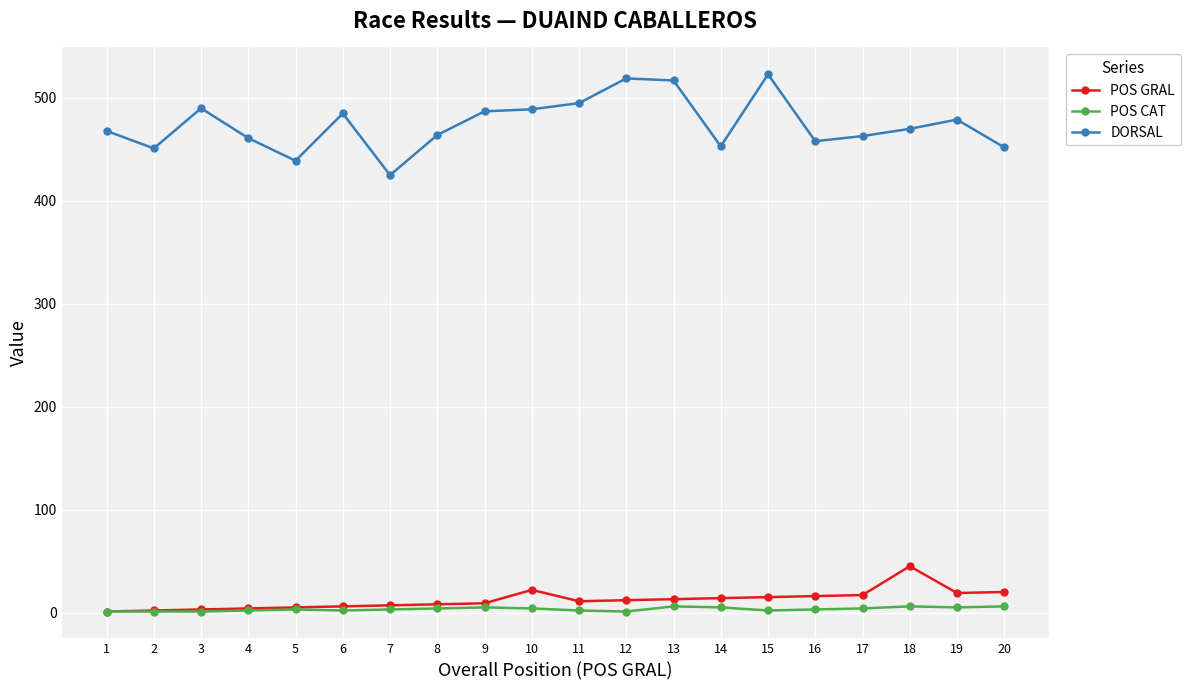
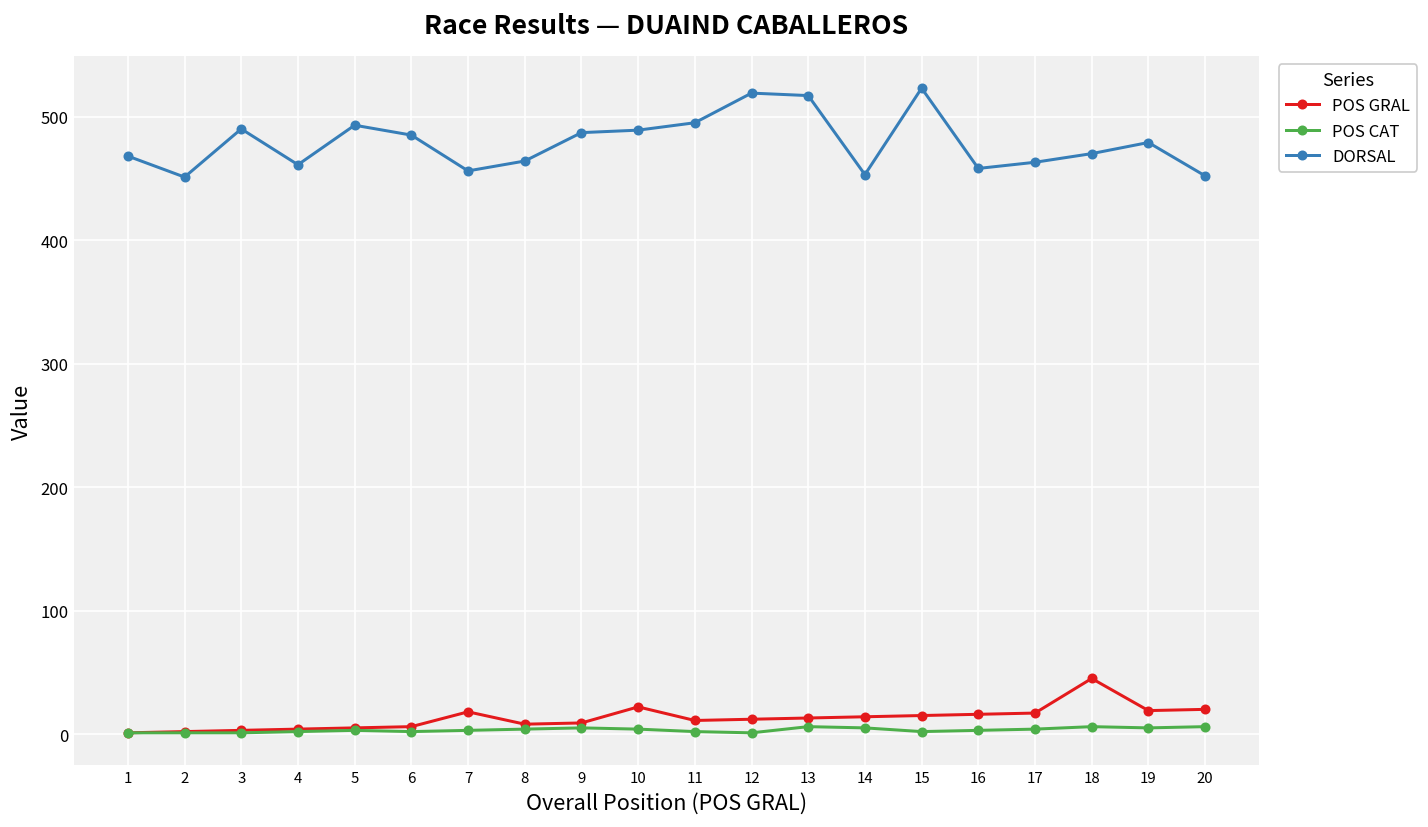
  {
    "POS GRAL": {
      "6": 6,
-     "7": 7,
+     "7": 18,
      "8": 8,
      "9": 9,
      "10": 22,
      "11": 11,
      "12": 12,
      "13": 13,
      "14": 14,
      "15": 15,
      "16": 16,
      "17": 17,
      "18": 45,
      "19": 19,
      "20": 20
    },
    "POS CAT": {
      "6": 2,
      "7": 3,
      "8": 4,
      "9": 5,
      "10": 4,
      "11": 2,
      "12": 1,
      "13": 6,
      "14": 5,
      "15": 2,
      "16": 3,
      "17": 4,
      "18": 6,
      "19": 5,
      "20": 6
    },
    "DORSAL": {
      "1": 468,
      "2": 451,
      "3": 490,
      "4": 461,
-     "5": 439,
+     "5": 493,
      "6": 485,
-     "7": 425,
+     "7": 456,
      "8": 464,
      "9": 487,
      "10": 489,
      "11": 495,
      "12": 519,
      "13": 517,
      "14": 453,
      "15": 523,
      "16": 458,
      "17": 463,
      "18": 470,
      "19": 479,
      "20": 452
    }
  }
